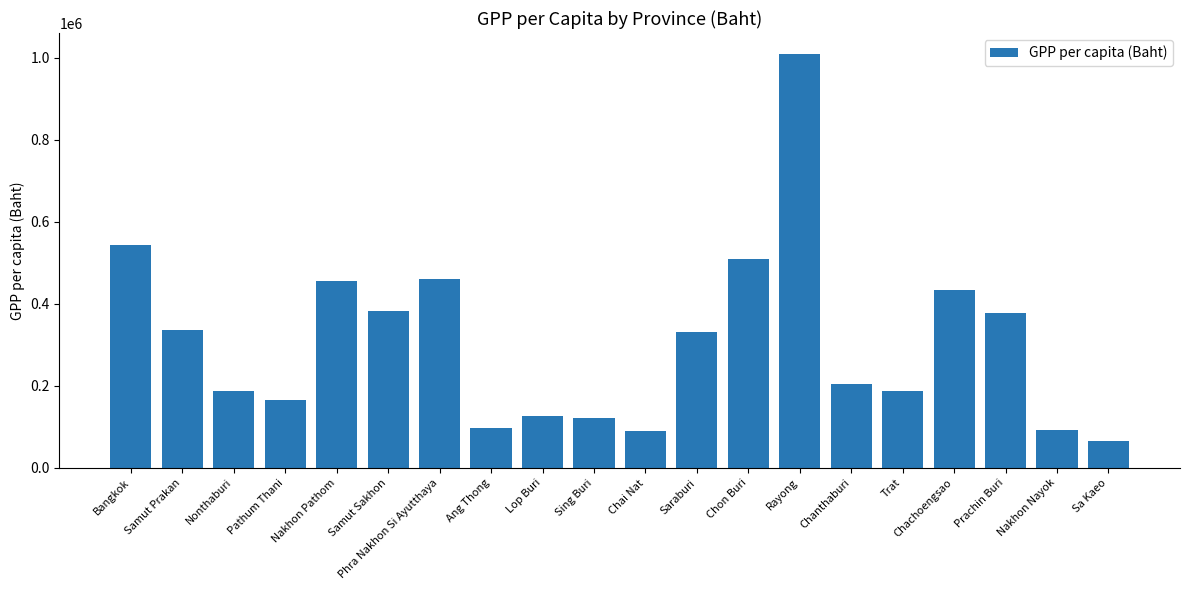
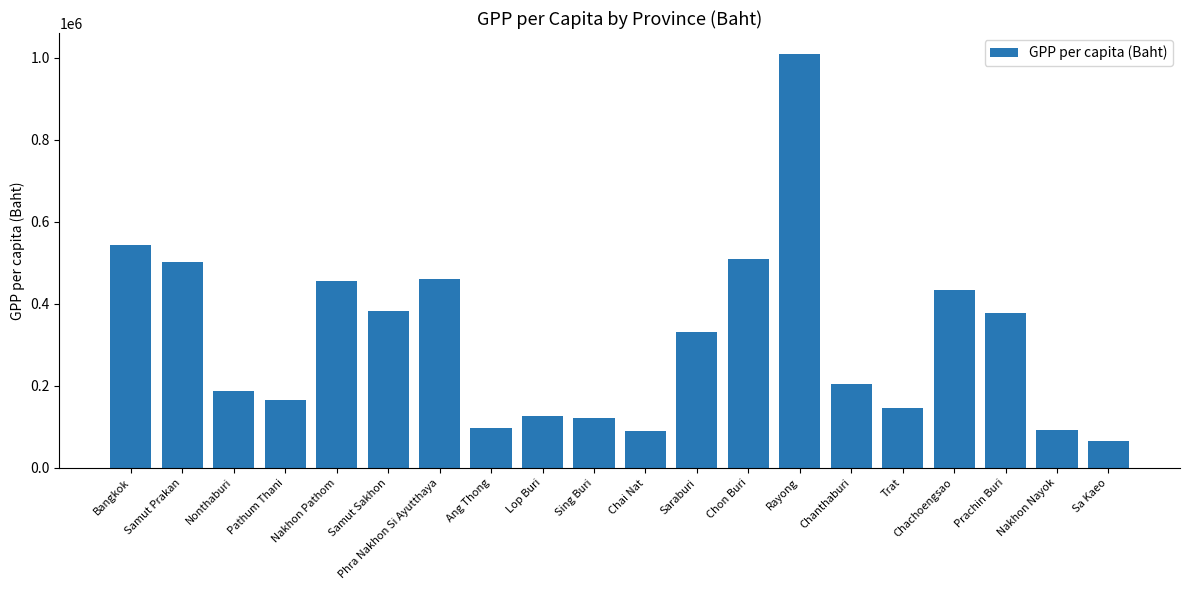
  {
    "Bangkok": 540000,
-   "Samut Prakan": 340000,
+   "Samut Prakan": 500000,
    "Nonthaburi": 190000,
    "Pathum Thani": 170000,
    "Nakhon Pathom": 460000,
    "Samut Sakhon": 380000,
    "Phra Nakhon Si Ayutthaya": 460000,
    "Ang Thong": 100000,
    "Lop Buri": 130000,
    "Sing Buri": 120000,
    "Chai Nat": 90000,
    "Saraburi": 330000,
    "Chon Buri": 510000,
    "Rayong": 1010000,
    "Chanthaburi": 210000,
-   "Trat": 190000,
+   "Trat": 150000,
    "Chachoengsao": 430000,
    "Prachin Buri": 380000,
    "Nakhon Nayok": 90000,
    "Sa Kaeo": 70000
  }
